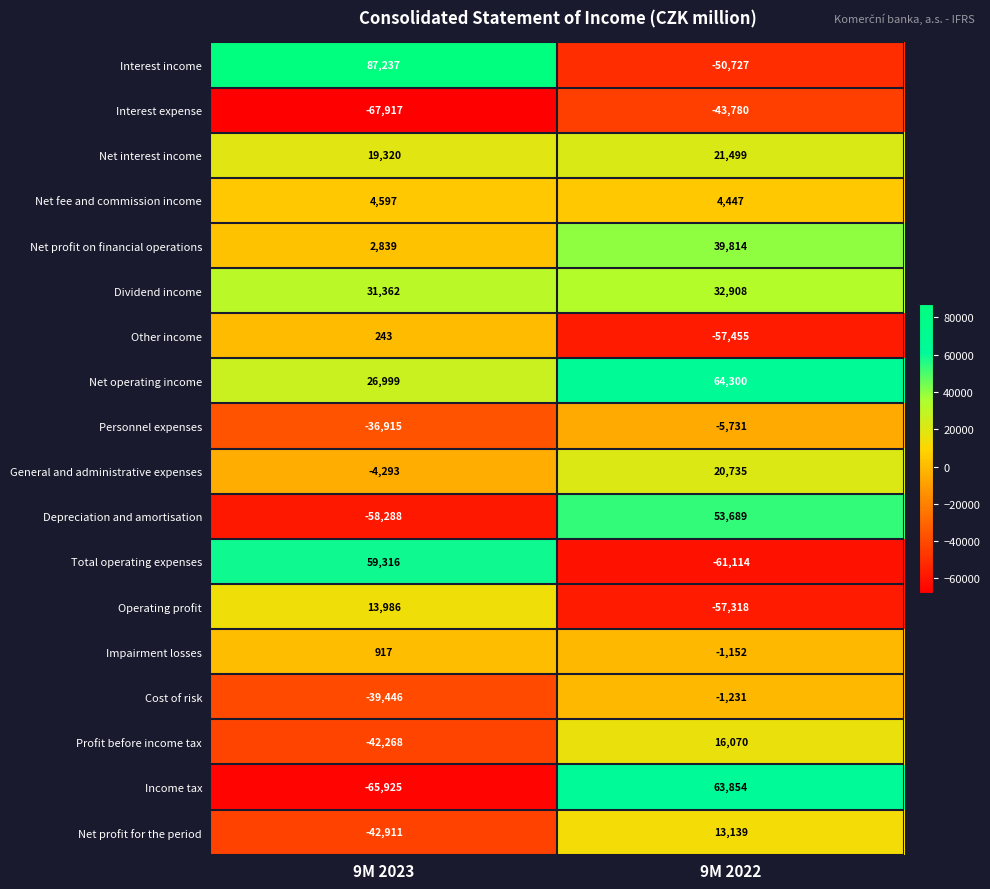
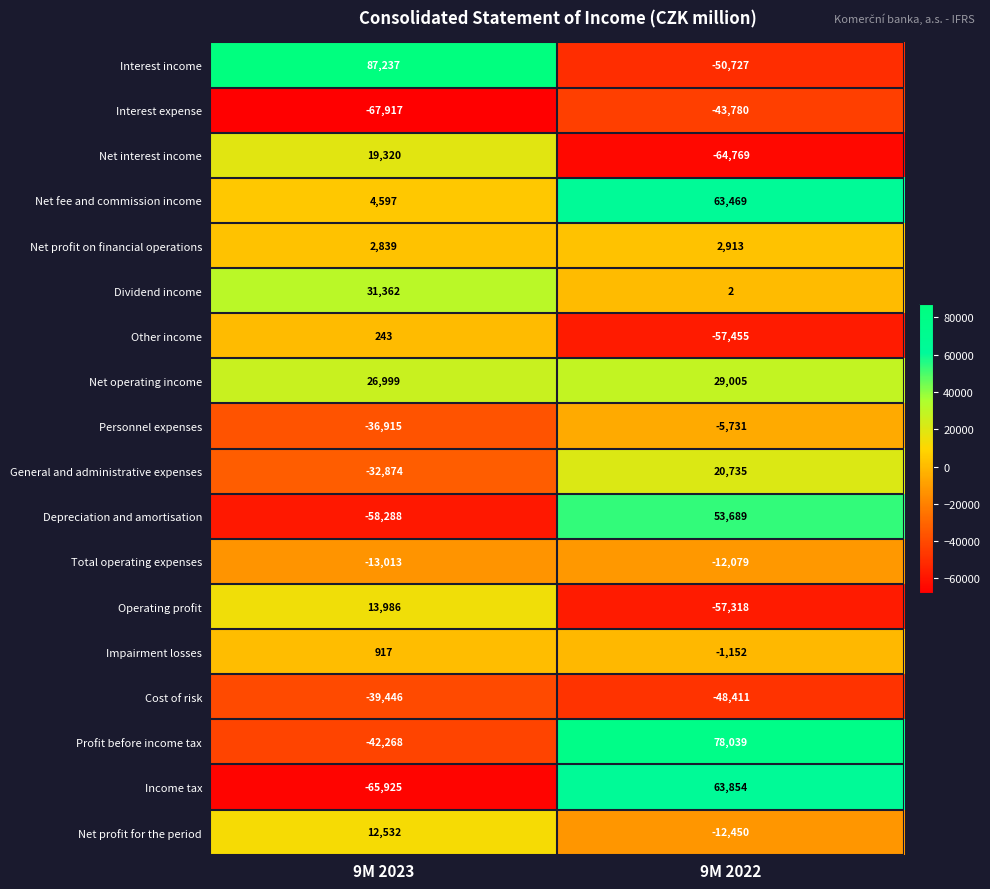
  {
    "Interest income": {
      "9M 2023": "87,237",
      "9M 2022": "-50,727"
    },
    "Interest expense": {
      "9M 2023": "-67,917",
      "9M 2022": "-43,780"
    },
    "Net interest income": {
      "9M 2023": "19,320",
-     "9M 2022": "21,499"
+     "9M 2022": "-64,769"
    },
    "Net fee and commission income": {
      "9M 2023": "4,597",
-     "9M 2022": "4,447"
+     "9M 2022": "63,469"
    },
    "Net profit on financial operations": {
      "9M 2023": "2,839",
-     "9M 2022": "39,814"
+     "9M 2022": "2,913"
    },
    "Dividend income": {
      "9M 2023": "31,362",
-     "9M 2022": "32,908"
+     "9M 2022": "2"
    },
    "Other income": {
      "9M 2023": "243",
      "9M 2022": "-57,455"
    },
    "Net operating income": {
      "9M 2023": "26,999",
-     "9M 2022": "64,300"
+     "9M 2022": "29,005"
    },
    "Personnel expenses": {
      "9M 2023": "-36,915",
      "9M 2022": "-5,731"
    },
    "General and administrative expenses": {
-     "9M 2023": "-4,293",
+     "9M 2023": "-32,874",
      "9M 2022": "20,735"
    },
    "Depreciation and amortisation": {
      "9M 2023": "-58,288",
      "9M 2022": "53,689"
    },
    "Total operating expenses": {
-     "9M 2023": "59,316",
-     "9M 2022": "-61,114"
+     "9M 2023": "-13,013",
+     "9M 2022": "-12,079"
    },
    "Operating profit": {
      "9M 2023": "13,986",
      "9M 2022": "-57,318"
    },
    "Impairment losses": {
      "9M 2023": "917",
      "9M 2022": "-1,152"
    },
    "Cost of risk": {
      "9M 2023": "-39,446",
-     "9M 2022": "-1,231"
+     "9M 2022": "-48,411"
    },
    "Profit before income tax": {
      "9M 2023": "-42,268",
-     "9M 2022": "16,070"
+     "9M 2022": "78,039"
    },
    "Income tax": {
      "9M 2023": "-65,925",
      "9M 2022": "63,854"
    },
    "Net profit for the period": {
-     "9M 2023": "-42,911",
-     "9M 2022": "13,139"
+     "9M 2023": "12,532",
+     "9M 2022": "-12,450"
    }
  }
